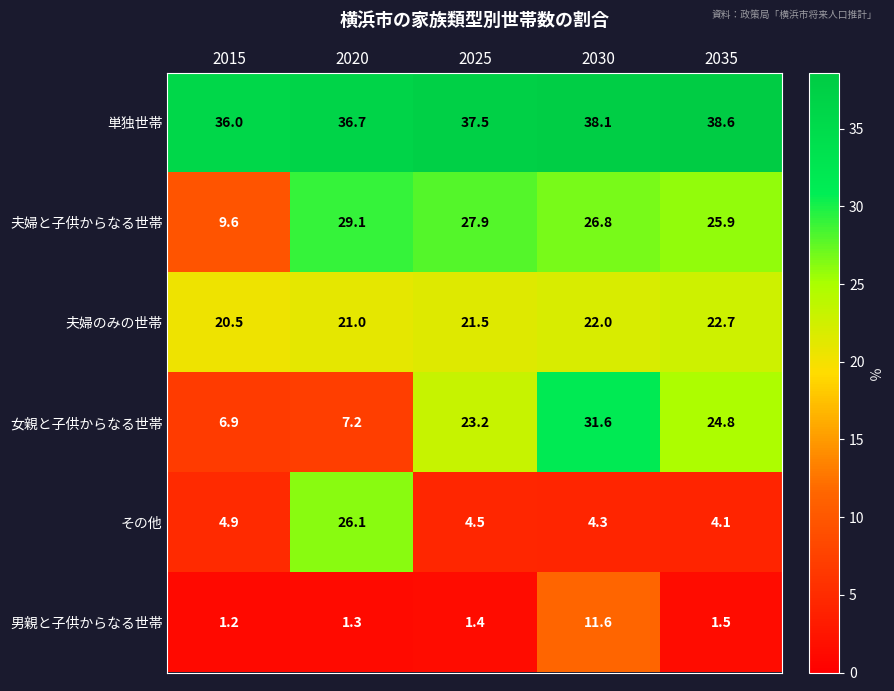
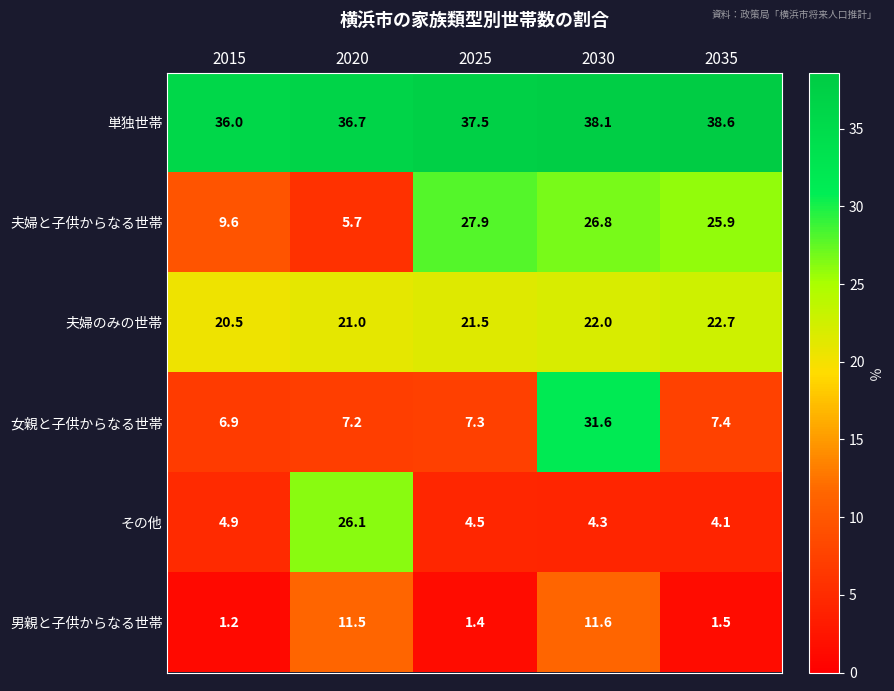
  {
    "夫婦と子供からなる世帯": {
-     "2020": 29.1
+     "2020": 5.7
    },
    "女親と子供からなる世帯": {
-     "2025": 23.2,
-     "2035": 24.8
+     "2025": 7.3,
+     "2035": 7.4
    },
    "男親と子供からなる世帯": {
-     "2020": 1.3
+     "2020": 11.5
    }
  }
